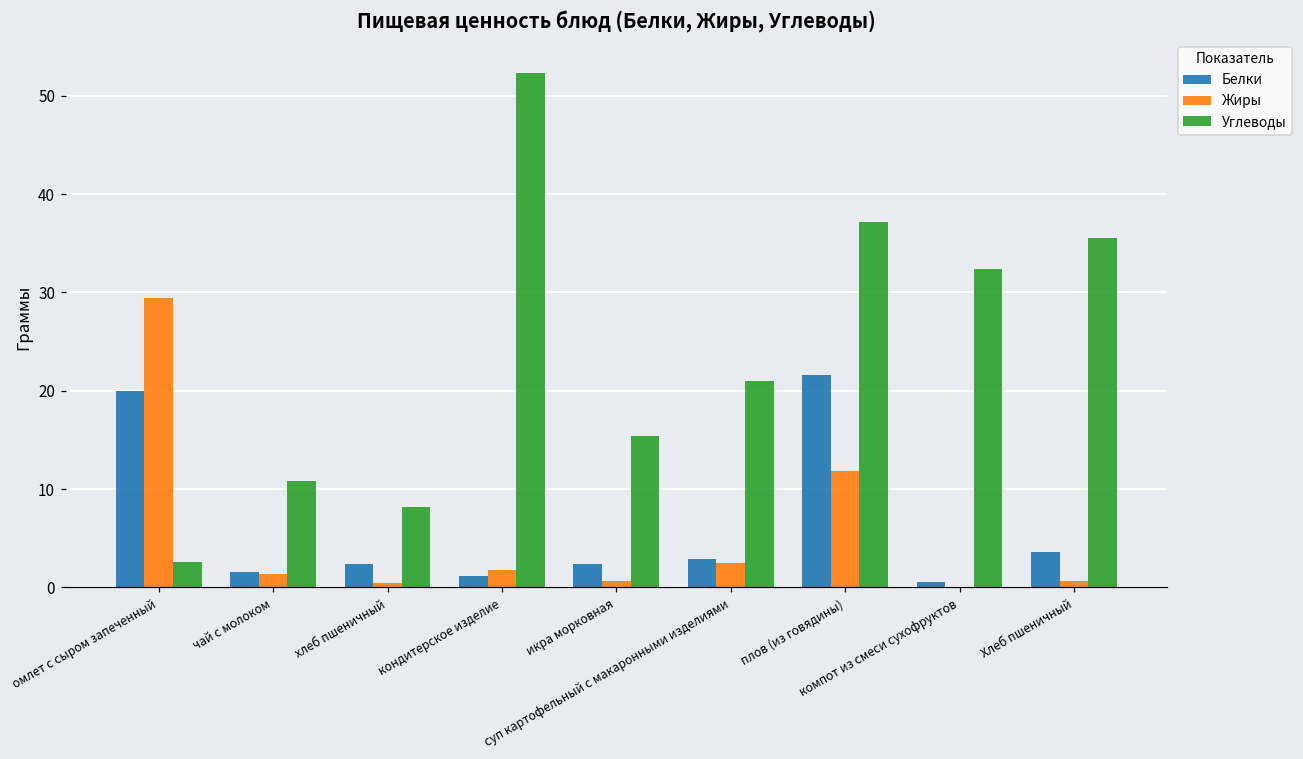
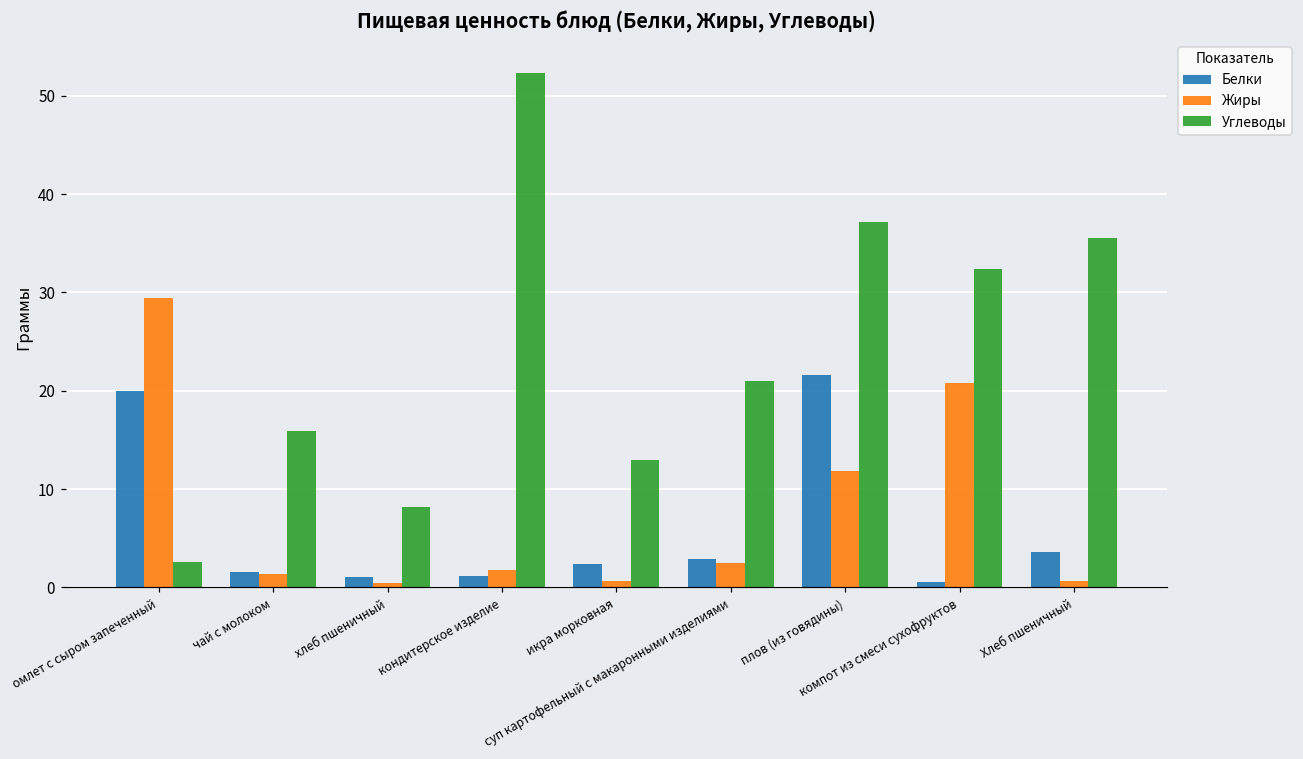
  {
    "Белки": {
      "омлет с сыром запеченный": 20,
      "чай с молоком": 2,
-     "хлеб пшеничный": 2,
+     "хлеб пшеничный": 1,
      "кондитерское изделие": 1,
      "икра морковная": 2,
      "суп картофельный с макаронными изделиями": 3,
      "плов (из говядины)": 22,
      "компот из смеси сухофруктов": 1,
      "Хлеб пшеничный": 4
    },
    "Жиры": {
      "омлет с сыром запеченный": 29,
      "чай с молоком": 1,
      "хлеб пшеничный": 0,
      "кондитерское изделие": 2,
      "икра морковная": 1,
      "суп картофельный с макаронными изделиями": 3,
      "плов (из говядины)": 12,
-     "компот из смеси сухофруктов": 0,
+     "компот из смеси сухофруктов": 21,
      "Хлеб пшеничный": 1
    },
    "Углеводы": {
      "омлет с сыром запеченный": 3,
-     "чай с молоком": 11,
+     "чай с молоком": 16,
      "хлеб пшеничный": 8,
      "кондитерское изделие": 52,
-     "икра морковная": 15,
+     "икра морковная": 13,
      "суп картофельный с макаронными изделиями": 21,
      "плов (из говядины)": 37,
      "компот из смеси сухофруктов": 32,
      "Хлеб пшеничный": 36
    }
  }
